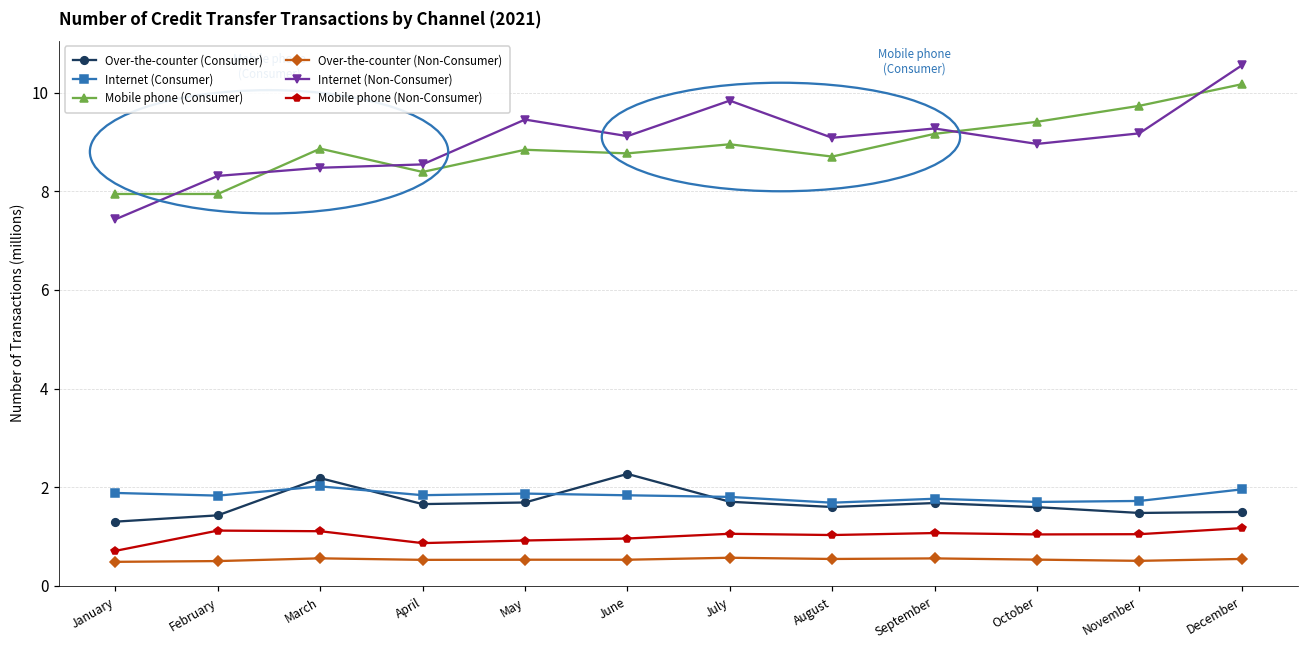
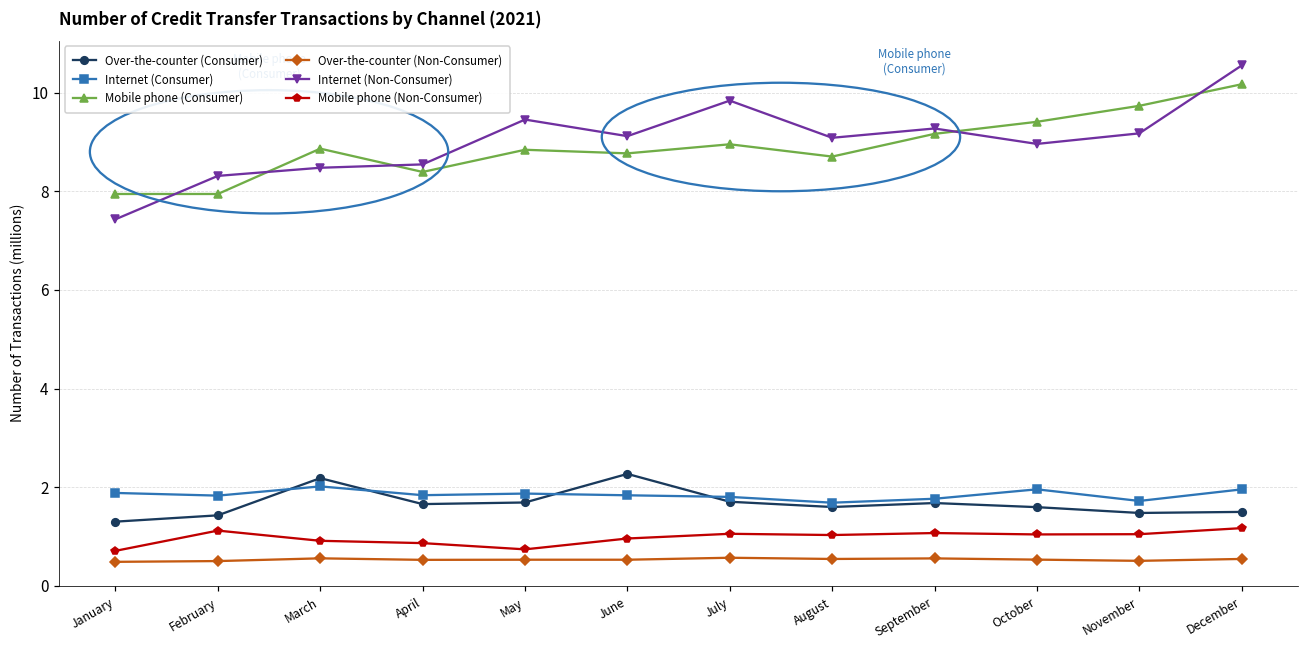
  {
    "Over-the-counter (Consumer)": {
      "January": 1.3,
      "February": 1.4,
      "March": 2.2,
      "April": 1.7,
      "May": 1.7,
      "June": 2.3,
      "July": 1.7,
      "August": 1.6,
      "September": 1.7,
      "October": 1.6,
      "November": 1.5,
      "December": 1.5
    },
    "Internet (Consumer)": {
      "January": 1.9,
      "February": 1.8,
      "March": 2.0,
      "April": 1.8,
      "May": 1.9,
      "June": 1.8,
      "July": 1.8,
      "August": 1.7,
      "September": 1.8,
-     "October": 1.7,
+     "October": 2.0,
      "November": 1.7,
      "December": 2.0
    },
    "Mobile phone (Consumer)": {
      "January": 7.9,
      "February": 7.9,
      "March": 8.9,
      "April": 8.4,
      "May": 8.8,
      "June": 8.8,
      "July": 9.0,
      "August": 8.7,
      "September": 9.2,
      "October": 9.4,
      "November": 9.7,
      "December": 10.2
    },
    "Over-the-counter (Non-Consumer)": {
      "January": 0.5,
      "February": 0.5,
      "March": 0.6,
      "April": 0.5,
      "May": 0.5,
      "June": 0.5,
      "July": 0.6,
      "August": 0.5,
      "September": 0.6,
      "October": 0.5,
      "November": 0.5,
      "December": 0.5
    },
    "Internet (Non-Consumer)": {
      "January": 7.4,
      "February": 8.3,
      "March": 8.5,
      "April": 8.5,
      "May": 9.5,
      "June": 9.1,
      "July": 9.8,
      "August": 9.1,
      "September": 9.3,
      "October": 9.0,
      "November": 9.2,
      "December": 10.5
    },
    "Mobile phone (Non-Consumer)": {
      "January": 0.7,
      "February": 1.1,
-     "March": 1.1,
+     "March": 0.9,
      "April": 0.9,
-     "May": 0.9,
+     "May": 0.7,
      "June": 1.0,
      "July": 1.1,
      "August": 1.0,
      "September": 1.1,
      "October": 1.0,
      "November": 1.0,
      "December": 1.2
    }
  }
